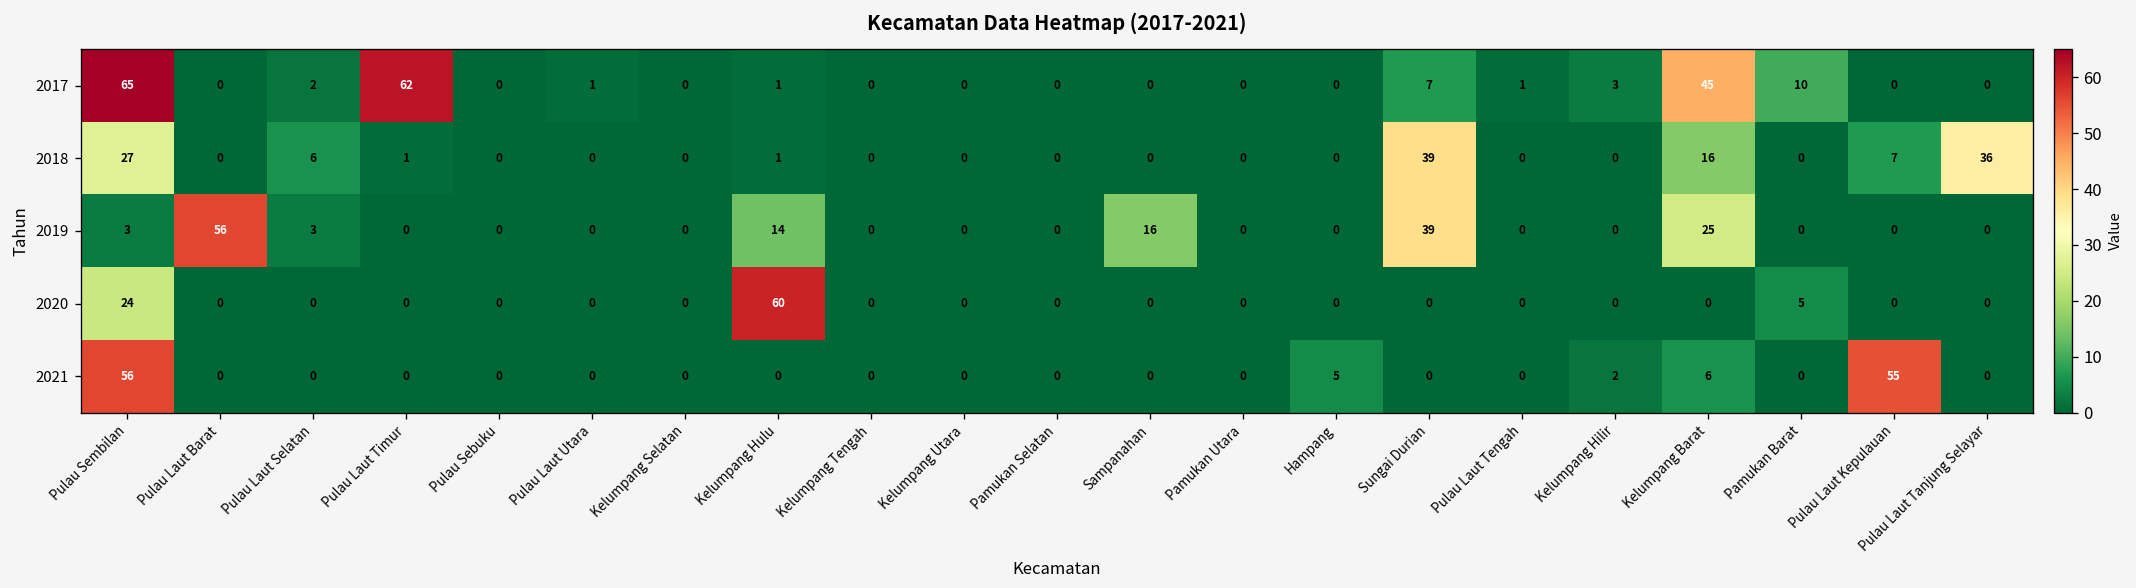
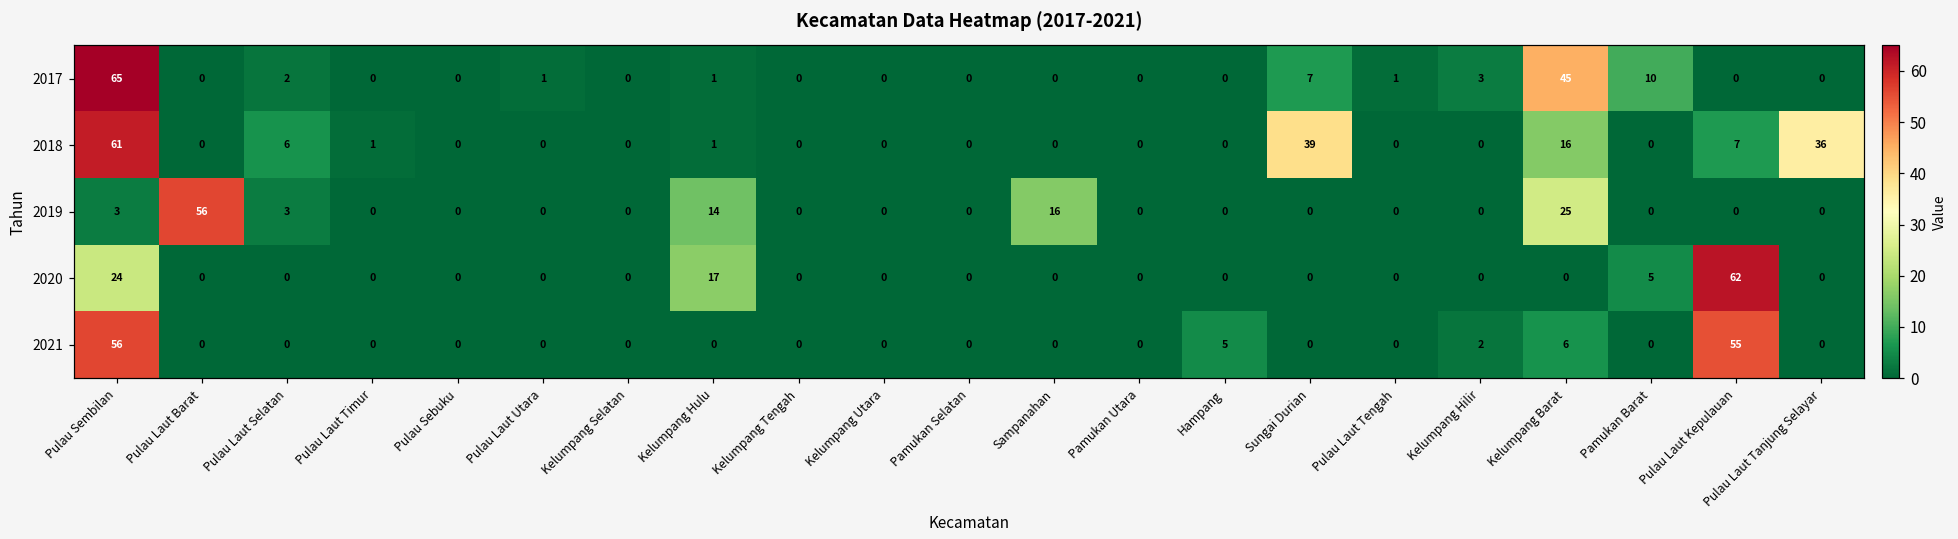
  {
    "2017": {
      "Pulau Sembilan": 65,
      "Pulau Laut Barat": 0,
      "Pulau Laut Selatan": 2,
-     "Pulau Laut Timur": 62,
+     "Pulau Laut Timur": 0,
      "Pulau Sebuku": 0,
      "Pulau Laut Utara": 1,
      "Kelumpang Selatan": 0,
      "Kelumpang Hulu": 1,
      "Kelumpang Tengah": 0,
      "Kelumpang Utara": 0,
      "Pamukan Selatan": 0,
      "Sampanahan": 0,
      "Pamukan Utara": 0,
      "Hampang": 0,
      "Sungai Durian": 7,
      "Pulau Laut Tengah": 1,
      "Kelumpang Hilir": 3,
      "Kelumpang Barat": 45,
      "Pamukan Barat": 10,
      "Pulau Laut Kepulauan": 0,
      "Pulau Laut Tanjung Selayar": 0
    },
    "2018": {
-     "Pulau Sembilan": 27,
+     "Pulau Sembilan": 61,
      "Pulau Laut Barat": 0,
      "Pulau Laut Selatan": 6,
      "Pulau Laut Timur": 1,
      "Pulau Sebuku": 0,
      "Pulau Laut Utara": 0,
      "Kelumpang Selatan": 0,
      "Kelumpang Hulu": 1,
      "Kelumpang Tengah": 0,
      "Kelumpang Utara": 0,
      "Pamukan Selatan": 0,
      "Sampanahan": 0,
      "Pamukan Utara": 0,
      "Hampang": 0,
      "Sungai Durian": 39,
      "Pulau Laut Tengah": 0,
      "Kelumpang Hilir": 0,
      "Kelumpang Barat": 16,
      "Pamukan Barat": 0,
      "Pulau Laut Kepulauan": 7,
      "Pulau Laut Tanjung Selayar": 36
    },
    "2019": {
      "Pulau Sembilan": 3,
      "Pulau Laut Barat": 56,
      "Pulau Laut Selatan": 3,
      "Pulau Laut Timur": 0,
      "Pulau Sebuku": 0,
      "Pulau Laut Utara": 0,
      "Kelumpang Selatan": 0,
      "Kelumpang Hulu": 14,
      "Kelumpang Tengah": 0,
      "Kelumpang Utara": 0,
      "Pamukan Selatan": 0,
      "Sampanahan": 16,
      "Pamukan Utara": 0,
      "Hampang": 0,
-     "Sungai Durian": 39,
+     "Sungai Durian": 0,
      "Pulau Laut Tengah": 0,
      "Kelumpang Hilir": 0,
      "Kelumpang Barat": 25,
      "Pamukan Barat": 0,
      "Pulau Laut Kepulauan": 0,
      "Pulau Laut Tanjung Selayar": 0
    },
    "2020": {
      "Pulau Sembilan": 24,
      "Pulau Laut Barat": 0,
      "Pulau Laut Selatan": 0,
      "Pulau Laut Timur": 0,
      "Pulau Sebuku": 0,
      "Pulau Laut Utara": 0,
      "Kelumpang Selatan": 0,
-     "Kelumpang Hulu": 60,
+     "Kelumpang Hulu": 17,
      "Kelumpang Tengah": 0,
      "Kelumpang Utara": 0,
      "Pamukan Selatan": 0,
      "Sampanahan": 0,
      "Pamukan Utara": 0,
      "Hampang": 0,
      "Sungai Durian": 0,
      "Pulau Laut Tengah": 0,
      "Kelumpang Hilir": 0,
      "Kelumpang Barat": 0,
      "Pamukan Barat": 5,
-     "Pulau Laut Kepulauan": 0,
+     "Pulau Laut Kepulauan": 62,
      "Pulau Laut Tanjung Selayar": 0
    },
    "2021": {
      "Pulau Sembilan": 56,
      "Pulau Laut Barat": 0,
      "Pulau Laut Selatan": 0,
      "Pulau Laut Timur": 0,
      "Pulau Sebuku": 0,
      "Pulau Laut Utara": 0,
      "Kelumpang Selatan": 0,
      "Kelumpang Hulu": 0,
      "Kelumpang Tengah": 0,
      "Kelumpang Utara": 0,
      "Pamukan Selatan": 0,
      "Sampanahan": 0,
      "Pamukan Utara": 0,
      "Hampang": 5,
      "Sungai Durian": 0,
      "Pulau Laut Tengah": 0,
      "Kelumpang Hilir": 2,
      "Kelumpang Barat": 6,
      "Pamukan Barat": 0,
      "Pulau Laut Kepulauan": 55,
      "Pulau Laut Tanjung Selayar": 0
    }
  }
